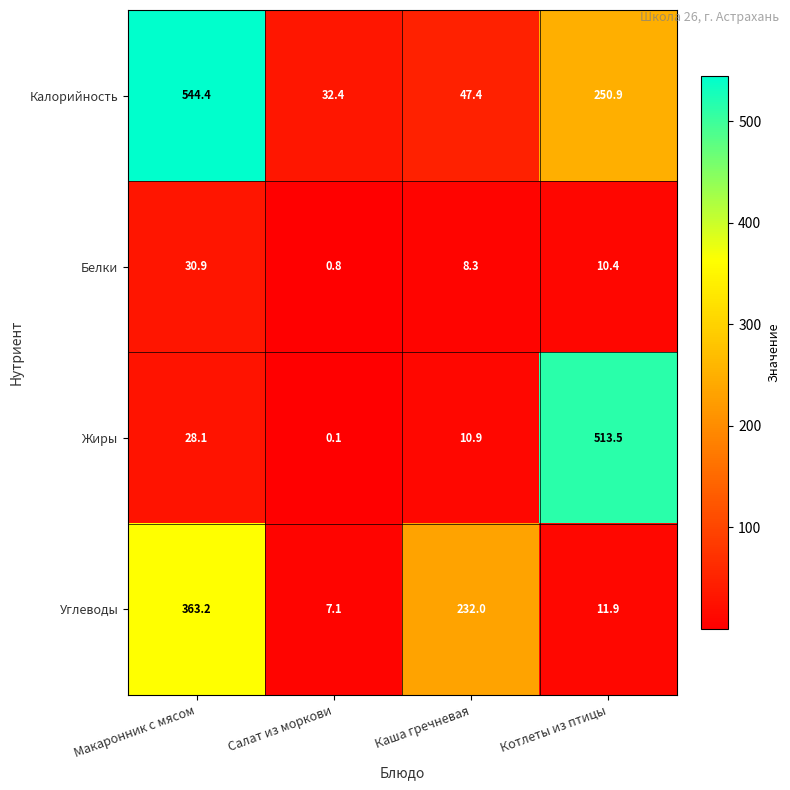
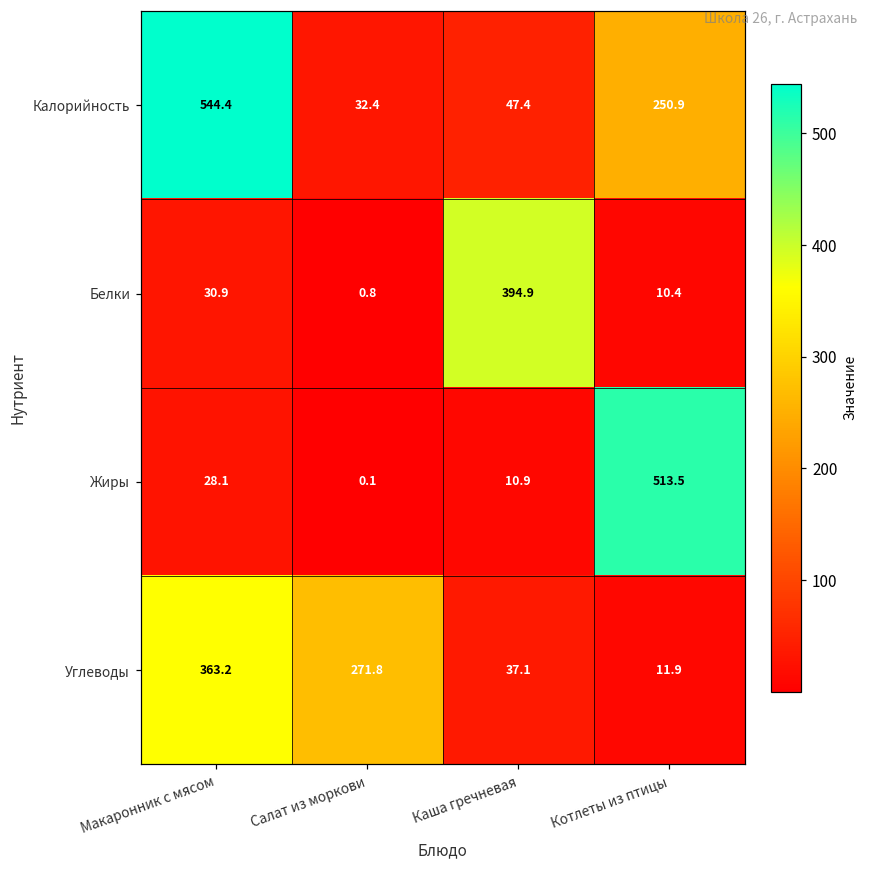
  {
    "Калорийность": {
      "Макаронник с мясом": 544.4,
      "Салат из моркови": 32.4,
      "Каша гречневая": 47.4,
      "Котлеты из птицы": 250.9
    },
    "Белки": {
      "Макаронник с мясом": 30.9,
      "Салат из моркови": 0.8,
-     "Каша гречневая": 8.3,
+     "Каша гречневая": 394.9,
      "Котлеты из птицы": 10.4
    },
    "Жиры": {
      "Макаронник с мясом": 28.1,
      "Салат из моркови": 0.1,
      "Каша гречневая": 10.9,
      "Котлеты из птицы": 513.5
    },
    "Углеводы": {
      "Макаронник с мясом": 363.2,
-     "Салат из моркови": 7.1,
-     "Каша гречневая": 232.0,
+     "Салат из моркови": 271.8,
+     "Каша гречневая": 37.1,
      "Котлеты из птицы": 11.9
    }
  }
